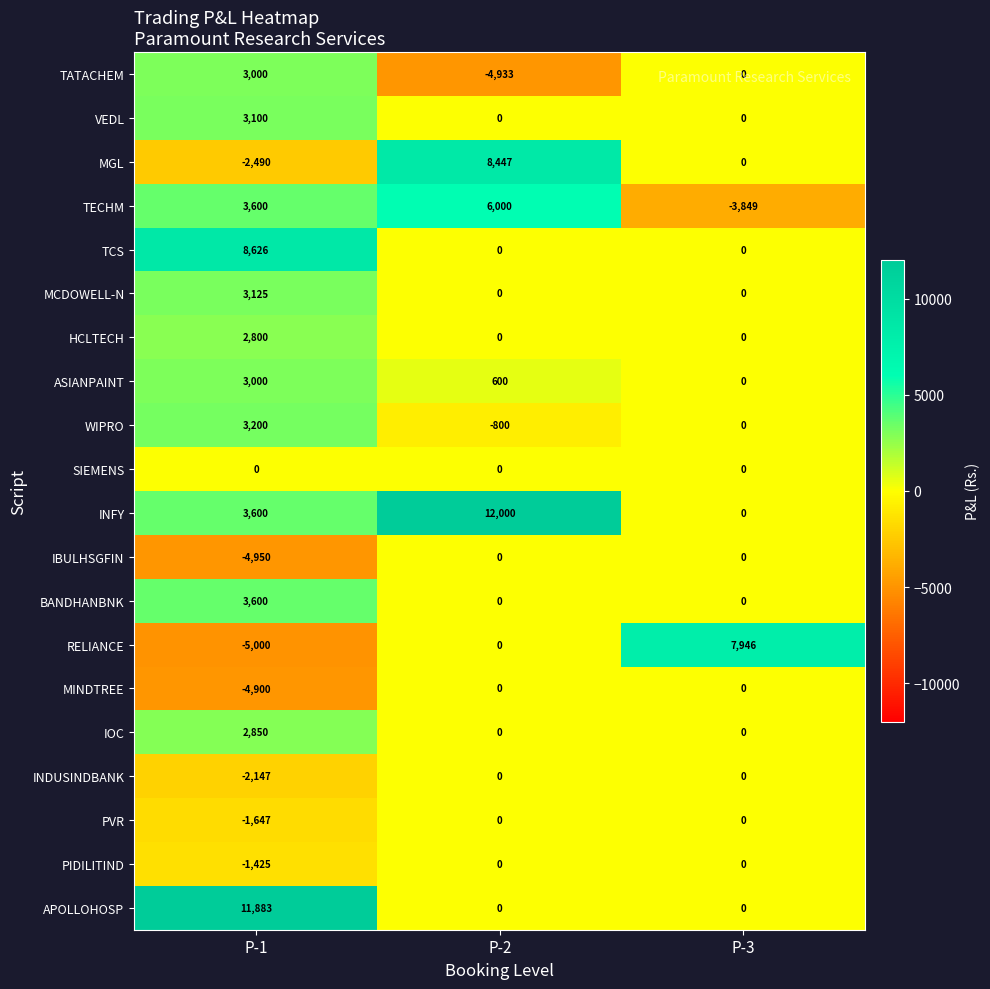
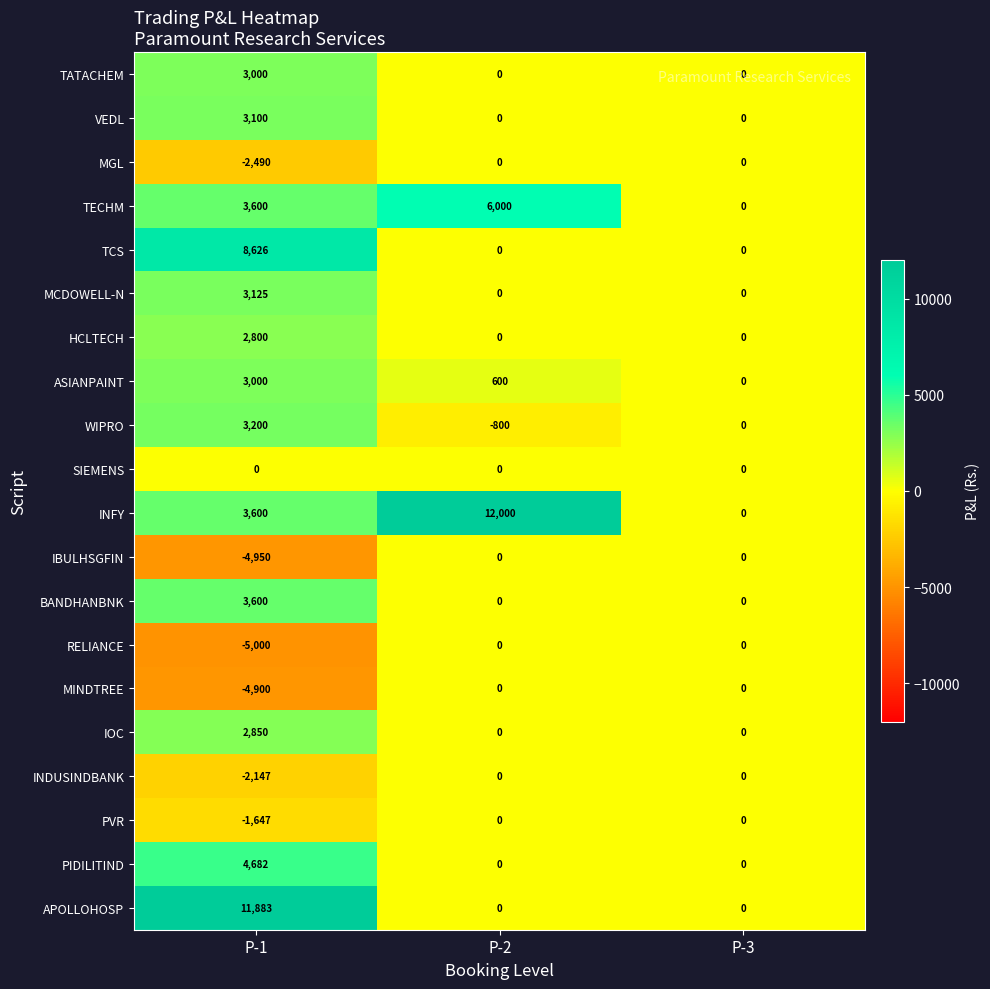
  {
    "TATACHEM": {
      "P-1": "3,000",
-     "P-2": "-4,933"
+     "P-2": "0"
    },
    "VEDL": {
      "P-1": "3,100",
      "P-2": "0",
      "P-3": "0"
    },
    "MGL": {
      "P-1": "-2,490",
-     "P-2": "8,447",
+     "P-2": "0",
      "P-3": "0"
    },
    "TECHM": {
      "P-1": "3,600",
      "P-2": "6,000",
-     "P-3": "-3,849"
+     "P-3": "0"
    },
    "TCS": {
      "P-1": "8,626",
      "P-2": "0",
      "P-3": "0"
    },
    "MCDOWELL-N": {
      "P-1": "3,125",
      "P-2": "0",
      "P-3": "0"
    },
    "HCLTECH": {
      "P-1": "2,800",
      "P-2": "0",
      "P-3": "0"
    },
    "ASIANPAINT": {
      "P-1": "3,000",
      "P-2": "600",
      "P-3": "0"
    },
    "WIPRO": {
      "P-1": "3,200",
      "P-2": "-800",
      "P-3": "0"
    },
    "SIEMENS": {
      "P-1": "0",
      "P-2": "0",
      "P-3": "0"
    },
    "INFY": {
      "P-1": "3,600",
      "P-2": "12,000",
      "P-3": "0"
    },
    "IBULHSGFIN": {
      "P-1": "-4,950",
      "P-2": "0",
      "P-3": "0"
    },
    "BANDHANBNK": {
      "P-1": "3,600",
      "P-2": "0",
      "P-3": "0"
    },
    "RELIANCE": {
      "P-1": "-5,000",
      "P-2": "0",
-     "P-3": "7,946"
+     "P-3": "0"
    },
    "MINDTREE": {
      "P-1": "-4,900",
      "P-2": "0",
      "P-3": "0"
    },
    "IOC": {
      "P-1": "2,850",
      "P-2": "0",
      "P-3": "0"
    },
    "INDUSINDBANK": {
      "P-1": "-2,147",
      "P-2": "0",
      "P-3": "0"
    },
    "PVR": {
      "P-1": "-1,647",
      "P-2": "0",
      "P-3": "0"
    },
    "PIDILITIND": {
-     "P-1": "-1,425",
+     "P-1": "4,682",
      "P-2": "0",
      "P-3": "0"
    },
    "APOLLOHOSP": {
      "P-1": "11,883",
      "P-2": "0",
      "P-3": "0"
    }
  }
